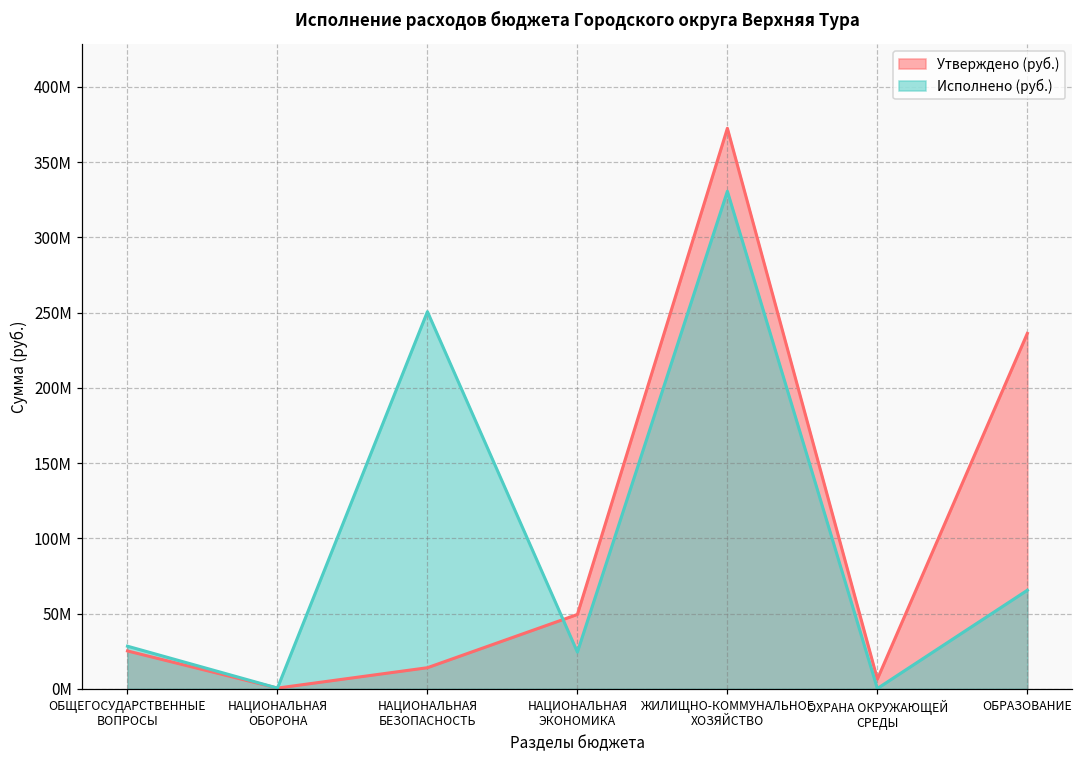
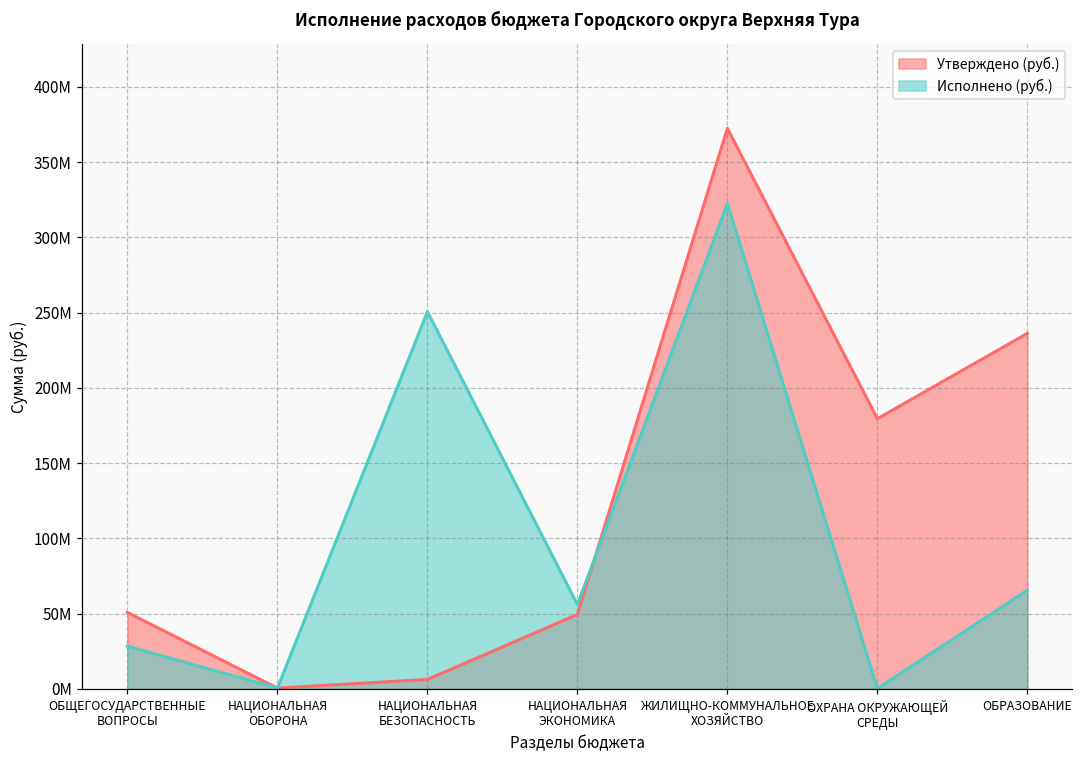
  {
    "Утверждено (руб.)": {
-     "ОБЩЕГОСУДАРСТВЕННЫЕ ВОПРОСЫ": 25000000,
-     "НАЦИОНАЛЬНАЯ БЕЗОПАСНОСТЬ": 14000000,
+     "ОБЩЕГОСУДАРСТВЕННЫЕ ВОПРОСЫ": 51000000,
+     "НАЦИОНАЛЬНАЯ БЕЗОПАСНОСТЬ": 6000000,
      "НАЦИОНАЛЬНАЯ ЭКОНОМИКА": 49000000,
      "ЖИЛИЩНО-КОММУНАЛЬНОЕ ХОЗЯЙСТВО": 372000000,
-     "ОХРАНА ОКРУЖАЮЩЕЙ СРЕДЫ": 6000000,
+     "ОХРАНА ОКРУЖАЮЩЕЙ СРЕДЫ": 179000000,
      "ОБРАЗОВАНИЕ": 236000000
    },
    "Исполнено (руб.)": {
      "ОБЩЕГОСУДАРСТВЕННЫЕ ВОПРОСЫ": 28000000,
      "НАЦИОНАЛЬНАЯ БЕЗОПАСНОСТЬ": 251000000,
-     "НАЦИОНАЛЬНАЯ ЭКОНОМИКА": 24000000,
-     "ЖИЛИЩНО-КОММУНАЛЬНОЕ ХОЗЯЙСТВО": 331000000,
+     "НАЦИОНАЛЬНАЯ ЭКОНОМИКА": 56000000,
+     "ЖИЛИЩНО-КОММУНАЛЬНОЕ ХОЗЯЙСТВО": 322000000,
      "ОХРАНА ОКРУЖАЮЩЕЙ СРЕДЫ": 0,
      "ОБРАЗОВАНИЕ": 66000000
    }
  }
